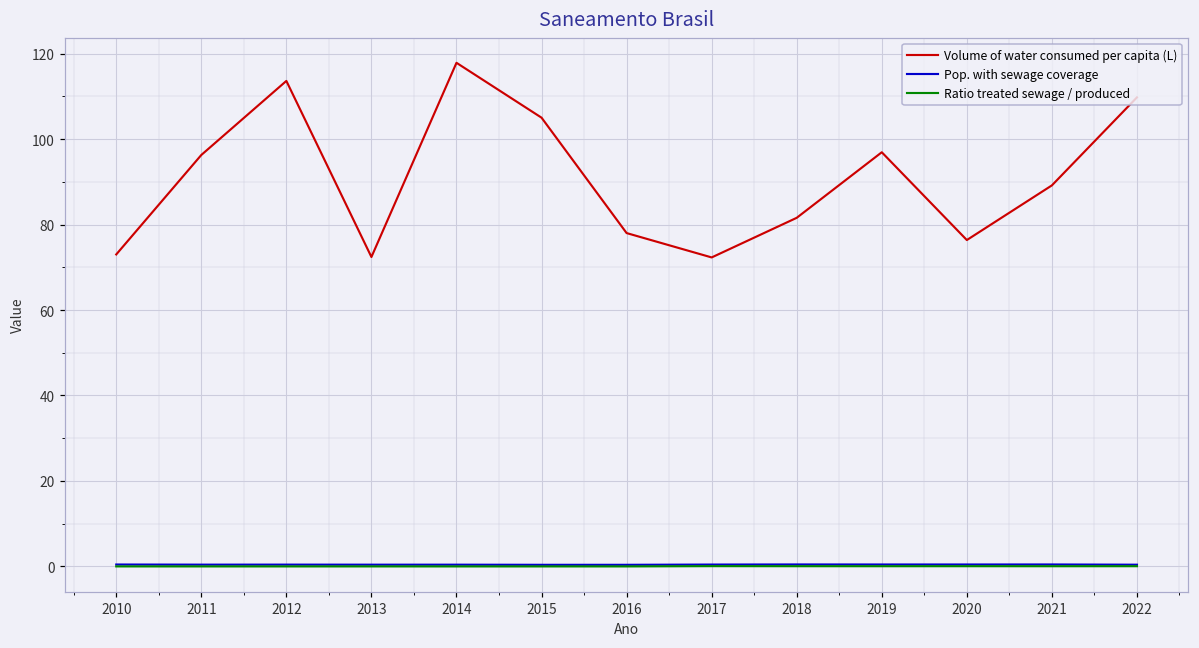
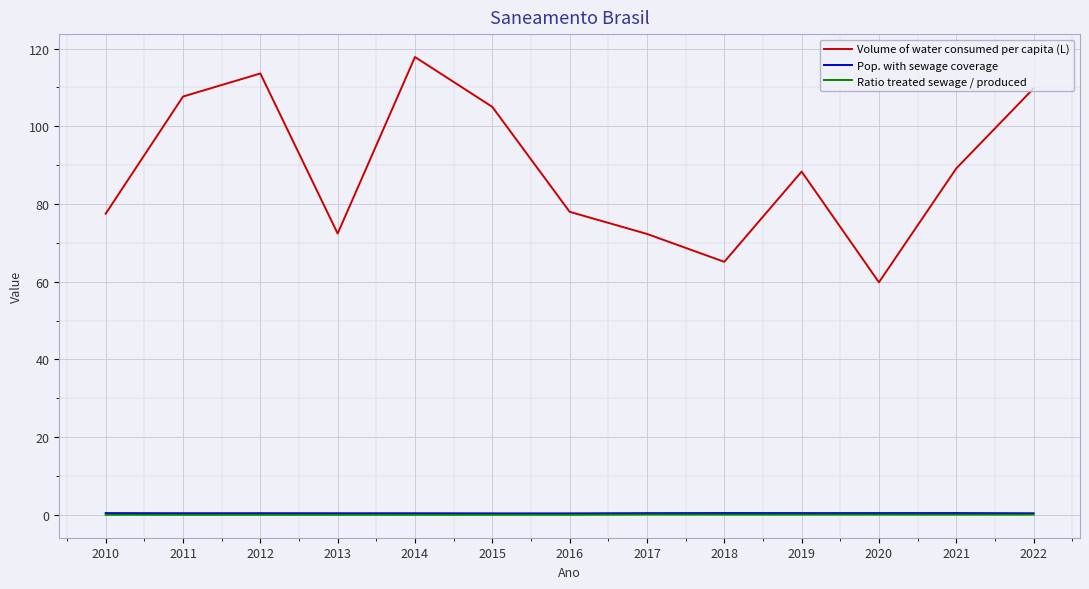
  {
    "Volume of water consumed per capita (L)": {
-     "2010": 73,
-     "2011": 96,
+     "2010": 78,
+     "2011": 108,
      "2012": 114,
      "2013": 72,
      "2014": 118,
      "2015": 105,
      "2016": 78,
      "2017": 72,
-     "2018": 82,
-     "2019": 97,
-     "2020": 76,
+     "2018": 65,
+     "2019": 88,
+     "2020": 60,
      "2021": 89
    }
  }
